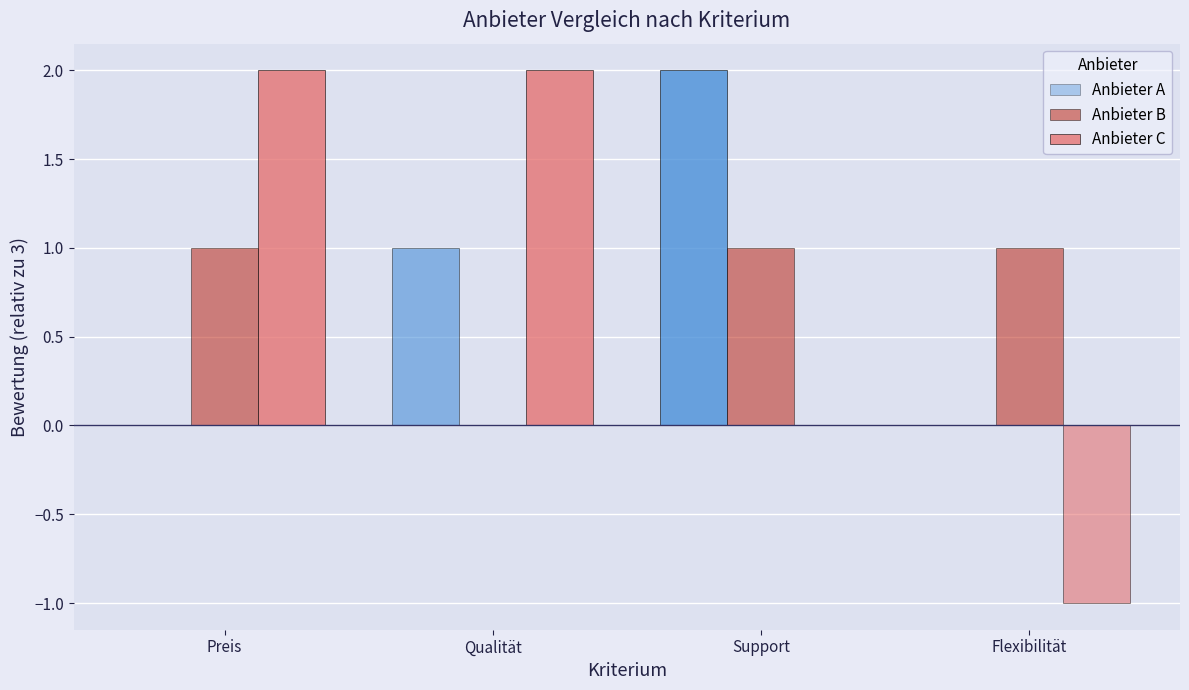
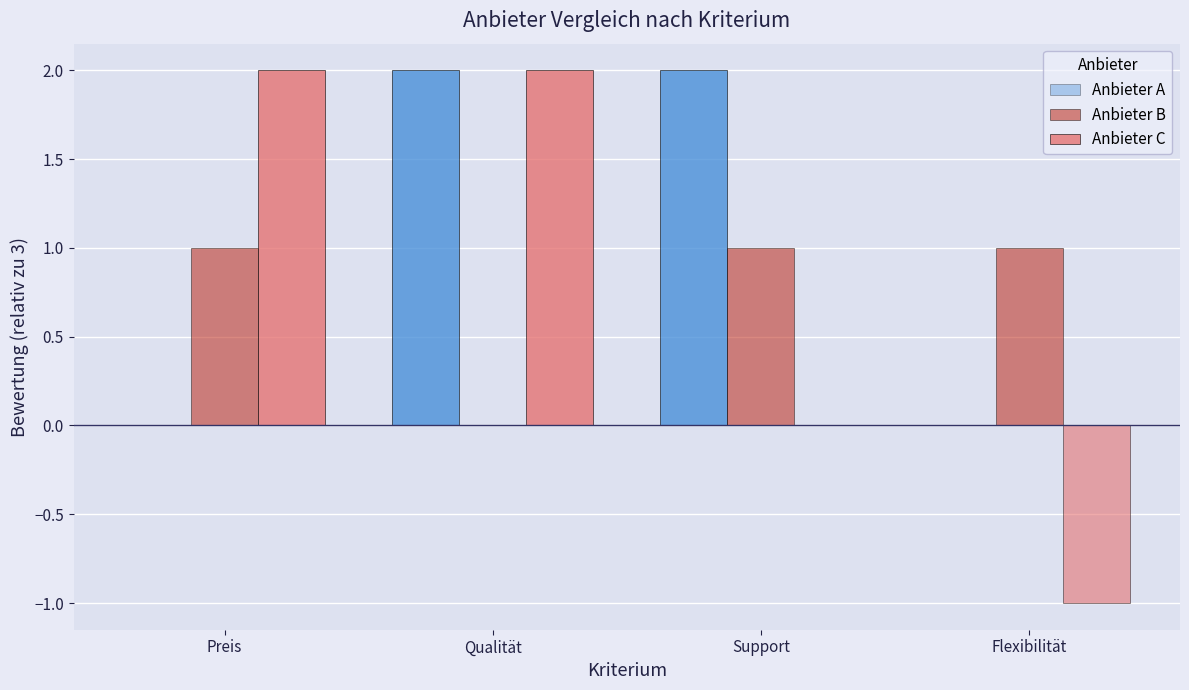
  {
    "Anbieter A": {
      "Preis": 0.00,
-     "Qualität": 1.00,
+     "Qualität": 2.00,
      "Support": 2.00,
      "Flexibilität": 0.00
    }
  }
